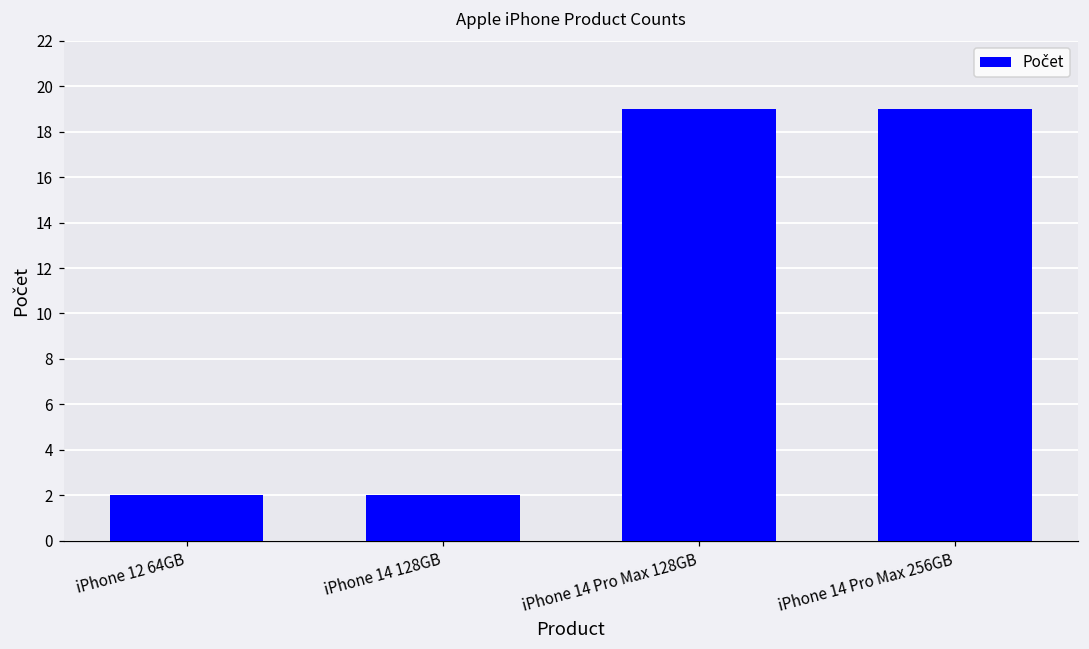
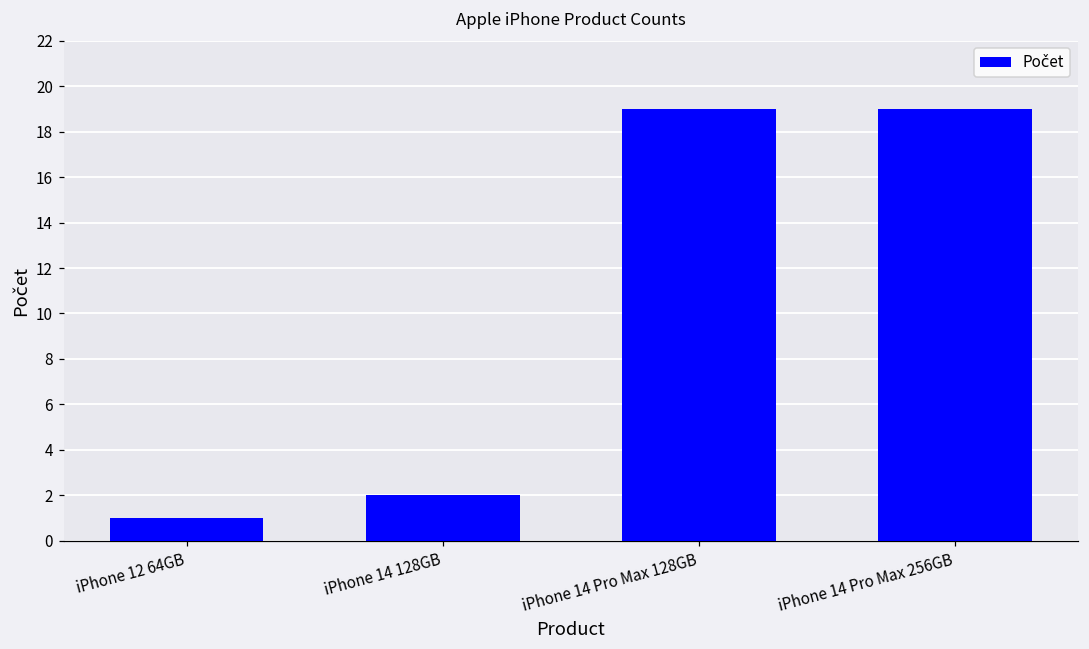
  {
-   "iPhone 12 64GB": 2,
+   "iPhone 12 64GB": 1,
    "iPhone 14 128GB": 2,
    "iPhone 14 Pro Max 128GB": 19,
    "iPhone 14 Pro Max 256GB": 19
  }
